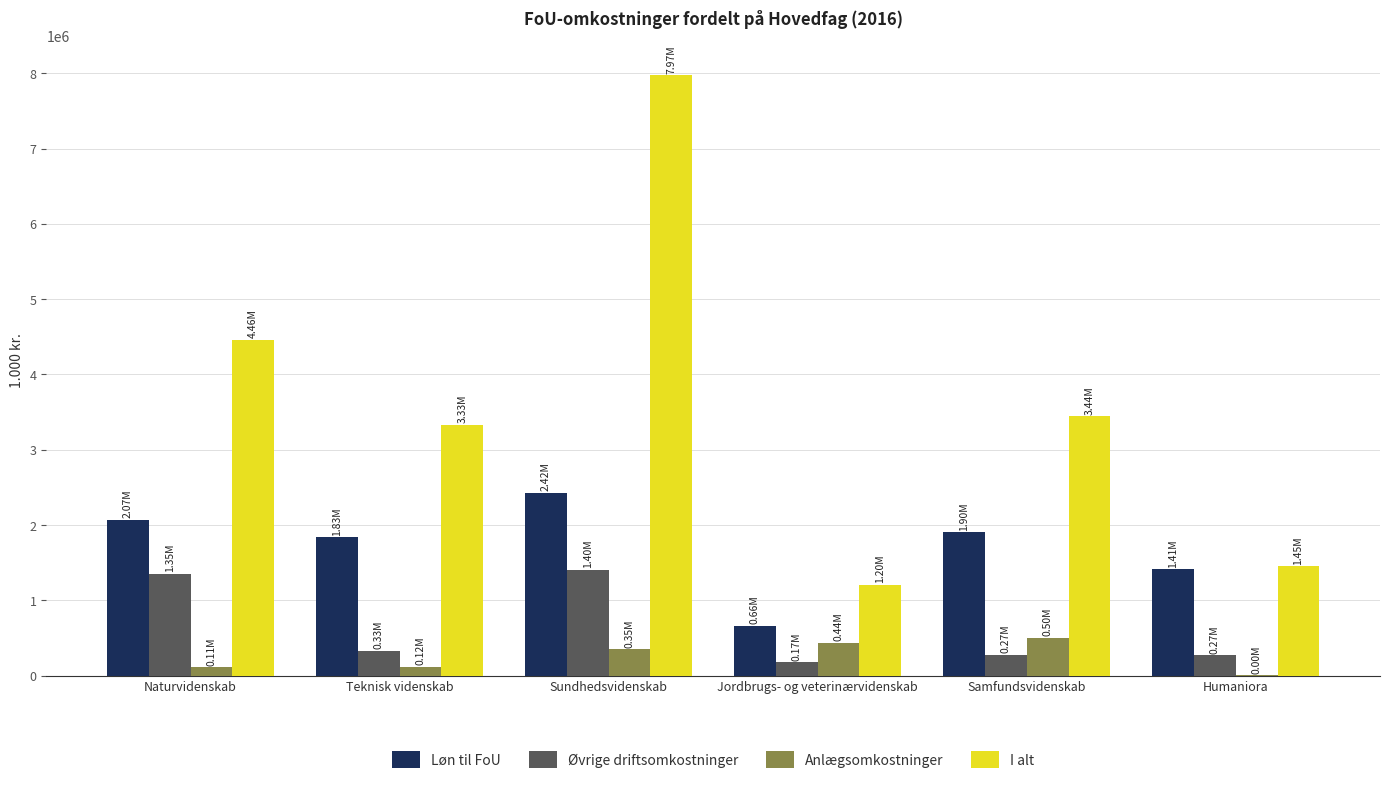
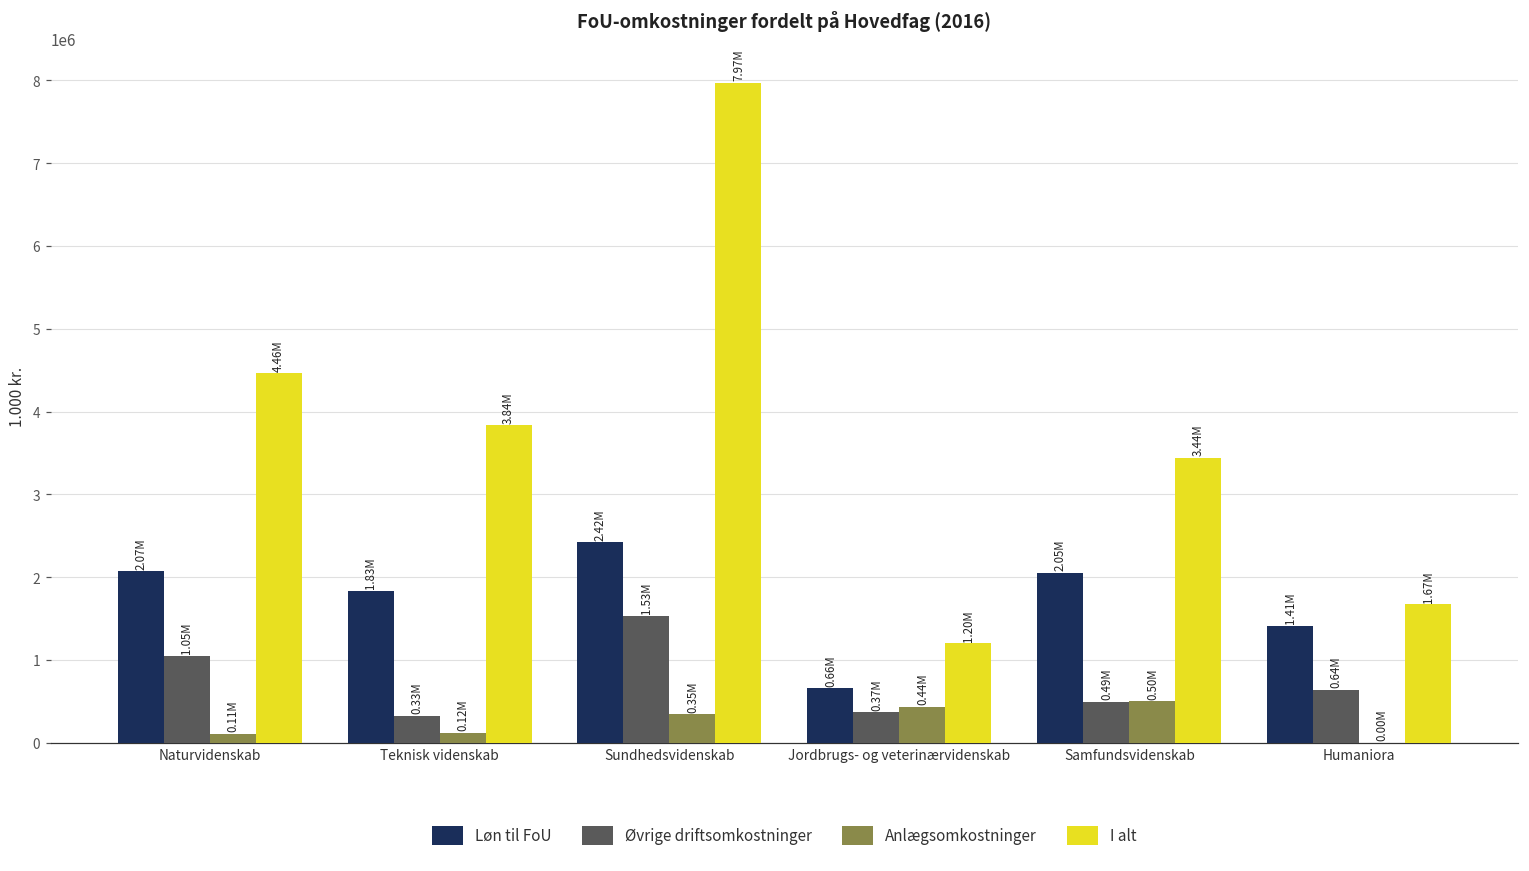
  {
    "Løn til FoU": {
      "Naturvidenskab": "2.07M",
      "Teknisk videnskab": "1.83M",
      "Sundhedsvidenskab": "2.42M",
      "Jordbrugs- og veterinærvidenskab": "0.66M",
-     "Samfundsvidenskab": "1.90M",
+     "Samfundsvidenskab": "2.05M",
      "Humaniora": "1.41M"
    },
    "Øvrige driftsomkostninger": {
-     "Naturvidenskab": "1.35M",
+     "Naturvidenskab": "1.05M",
      "Teknisk videnskab": "0.33M",
-     "Sundhedsvidenskab": "1.40M",
-     "Jordbrugs- og veterinærvidenskab": "0.17M",
-     "Samfundsvidenskab": "0.27M",
-     "Humaniora": "0.27M"
+     "Sundhedsvidenskab": "1.53M",
+     "Jordbrugs- og veterinærvidenskab": "0.37M",
+     "Samfundsvidenskab": "0.49M",
+     "Humaniora": "0.64M"
    },
    "Anlægsomkostninger": {
      "Naturvidenskab": "0.11M",
      "Teknisk videnskab": "0.12M",
      "Sundhedsvidenskab": "0.35M",
      "Jordbrugs- og veterinærvidenskab": "0.44M",
      "Samfundsvidenskab": "0.50M"
    },
    "I alt": {
      "Naturvidenskab": "4.46M",
-     "Teknisk videnskab": "3.33M",
+     "Teknisk videnskab": "3.84M",
      "Sundhedsvidenskab": "7.97M",
      "Jordbrugs- og veterinærvidenskab": "1.20M",
      "Samfundsvidenskab": "3.44M",
-     "Humaniora": "1.45M"
+     "Humaniora": "1.67M"
    }
  }
